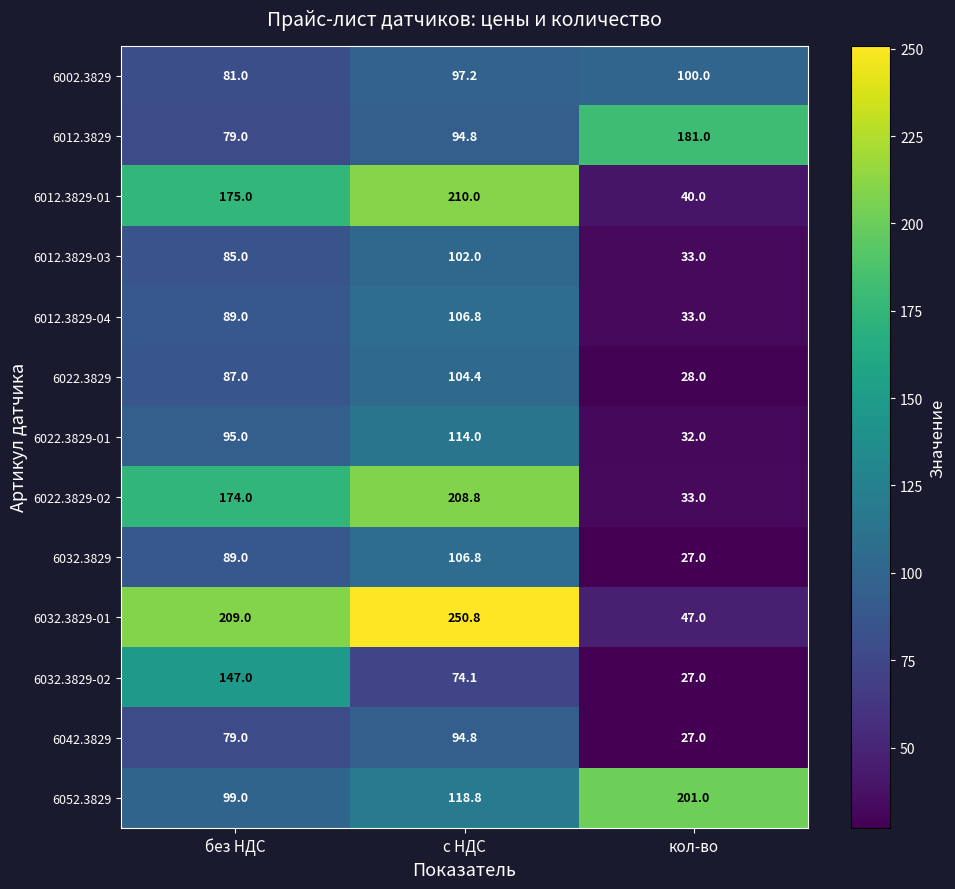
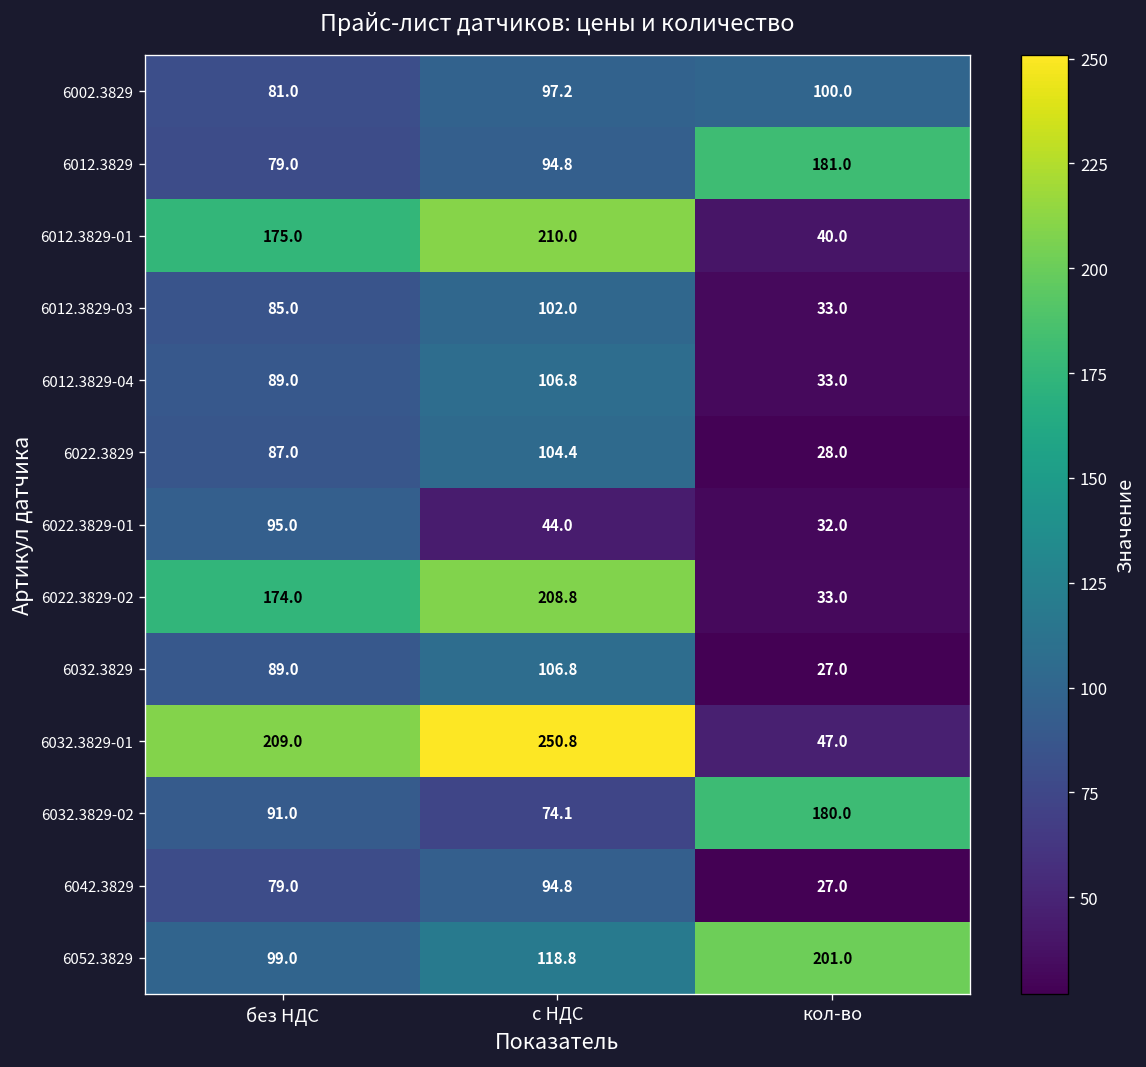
  {
    "6002.3829": {
      "без НДС": 81.0,
      "с НДС": 97.2,
      "кол-во": 100.0
    },
    "6012.3829": {
      "без НДС": 79.0,
      "с НДС": 94.8,
      "кол-во": 181.0
    },
    "6012.3829-01": {
      "без НДС": 175.0,
      "с НДС": 210.0,
      "кол-во": 40.0
    },
    "6012.3829-03": {
      "без НДС": 85.0,
      "с НДС": 102.0,
      "кол-во": 33.0
    },
    "6012.3829-04": {
      "без НДС": 89.0,
      "с НДС": 106.8,
      "кол-во": 33.0
    },
    "6022.3829": {
      "без НДС": 87.0,
      "с НДС": 104.4,
      "кол-во": 28.0
    },
    "6022.3829-01": {
      "без НДС": 95.0,
-     "с НДС": 114.0,
+     "с НДС": 44.0,
      "кол-во": 32.0
    },
    "6022.3829-02": {
      "без НДС": 174.0,
      "с НДС": 208.8,
      "кол-во": 33.0
    },
    "6032.3829": {
      "без НДС": 89.0,
      "с НДС": 106.8,
      "кол-во": 27.0
    },
    "6032.3829-01": {
      "без НДС": 209.0,
      "с НДС": 250.8,
      "кол-во": 47.0
    },
    "6032.3829-02": {
-     "без НДС": 147.0,
+     "без НДС": 91.0,
      "с НДС": 74.1,
-     "кол-во": 27.0
+     "кол-во": 180.0
    },
    "6042.3829": {
      "без НДС": 79.0,
      "с НДС": 94.8,
      "кол-во": 27.0
    },
    "6052.3829": {
      "без НДС": 99.0,
      "с НДС": 118.8,
      "кол-во": 201.0
    }
  }
